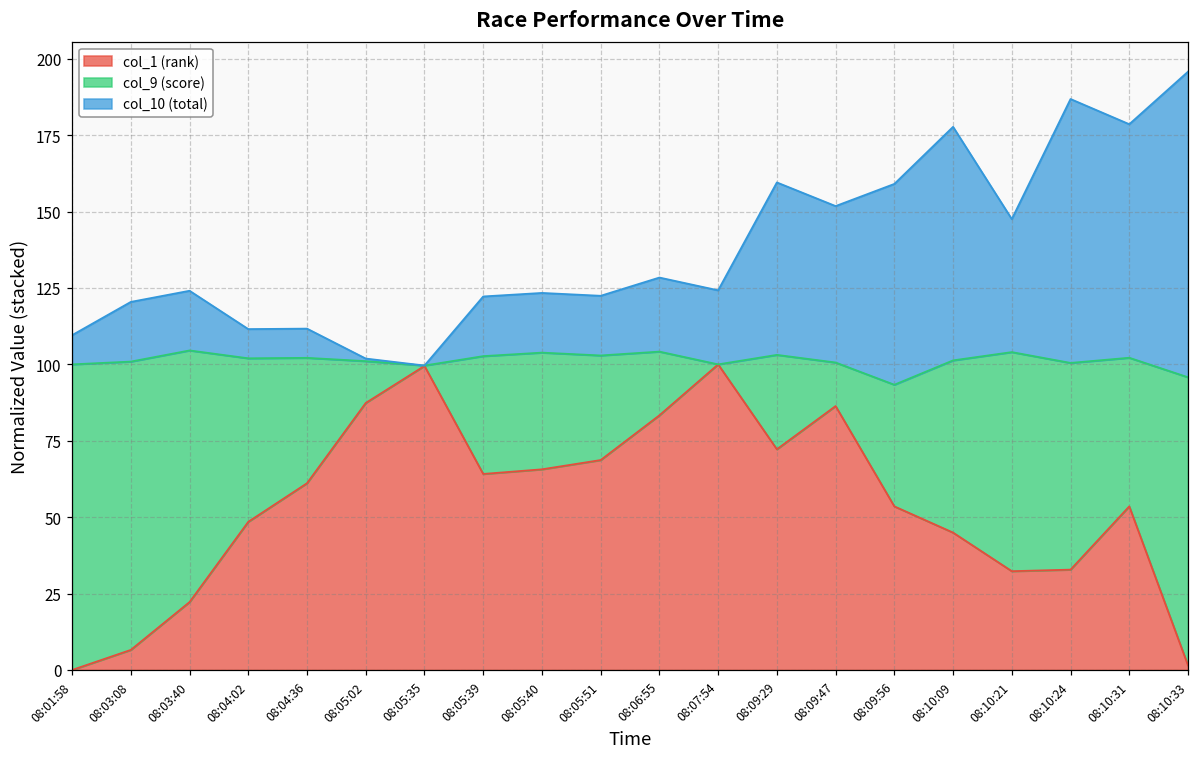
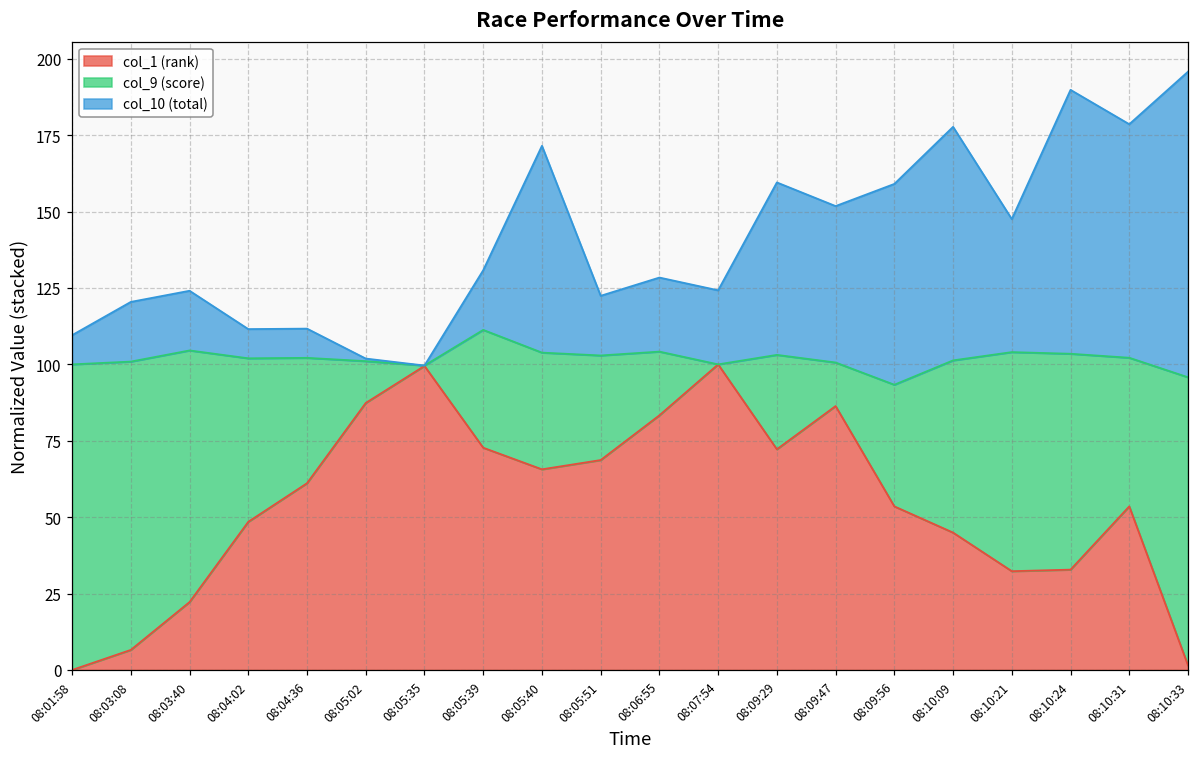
  {
    "col_1 (rank)": {
      "08:01:58": 0,
      "08:03:08": 7,
      "08:03:40": 22,
      "08:04:02": 48,
      "08:04:36": 61,
      "08:05:02": 87,
-     "08:05:39": 64,
+     "08:05:39": 73,
      "08:05:40": 66,
      "08:05:51": 69,
      "08:06:55": 83,
      "08:09:29": 72,
      "08:09:47": 86,
      "08:09:56": 54,
      "08:10:09": 45,
      "08:10:21": 32,
      "08:10:24": 33,
      "08:10:31": 54,
      "08:10:33": 2
    },
    "col_9 (score)": {
      "08:01:58": 100,
      "08:03:08": 94,
      "08:03:40": 82,
      "08:04:02": 54,
      "08:04:36": 41,
      "08:05:39": 39,
      "08:05:40": 38,
      "08:05:51": 34,
      "08:06:55": 21,
      "08:09:29": 31,
      "08:09:47": 14,
      "08:09:56": 40,
      "08:10:09": 56,
      "08:10:21": 72,
-     "08:10:24": 68,
+     "08:10:24": 71,
      "08:10:31": 49,
      "08:10:33": 94
    },
    "col_10 (total)": {
      "08:01:58": 10,
      "08:03:08": 20,
      "08:03:40": 20,
      "08:04:02": 10,
      "08:04:36": 10,
      "08:05:39": 20,
-     "08:05:40": 20,
+     "08:05:40": 68,
      "08:05:51": 20,
      "08:06:55": 24,
      "08:07:54": 24,
      "08:09:29": 56,
      "08:09:47": 51,
      "08:09:56": 66,
      "08:10:09": 76,
      "08:10:21": 44,
      "08:10:24": 86,
      "08:10:31": 76,
      "08:10:33": 100
    }
  }
